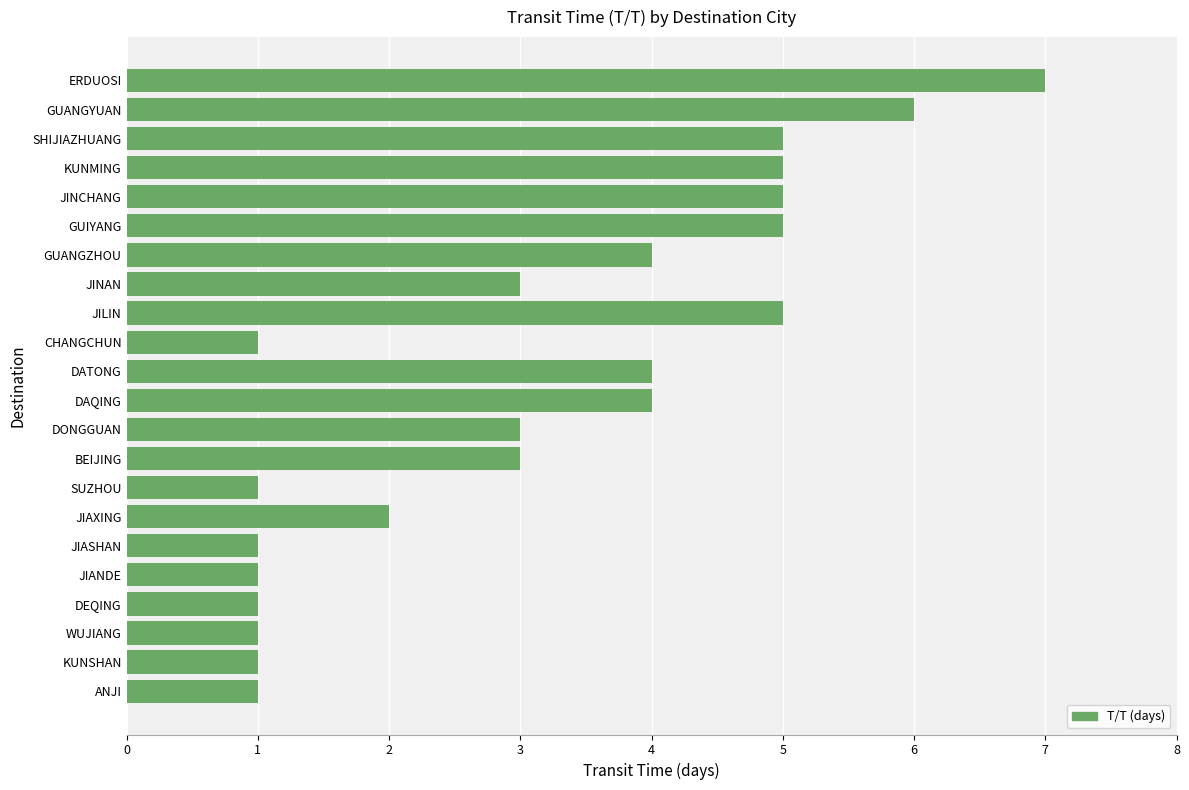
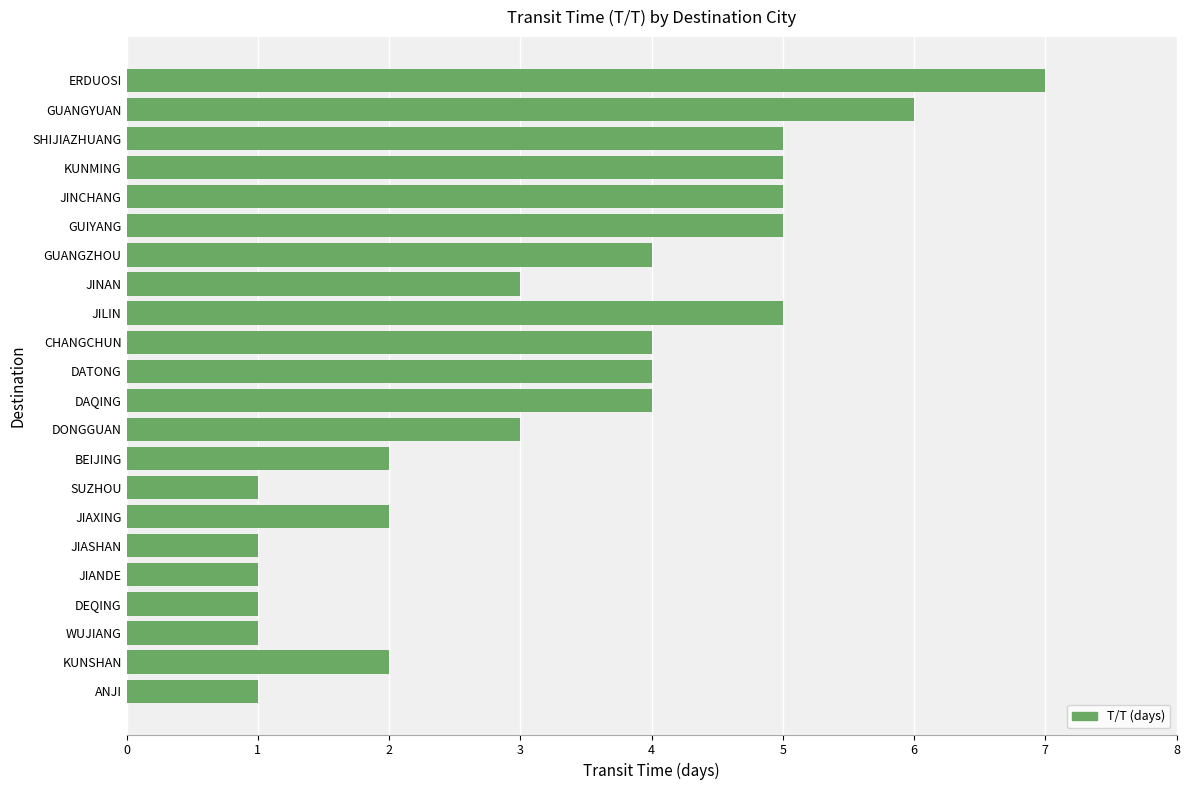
  {
    "ERDUOSI": 7,
    "GUANGYUAN": 6,
    "SHIJIAZHUANG": 5,
    "KUNMING": 5,
    "JINCHANG": 5,
    "GUIYANG": 5,
    "GUANGZHOU": 4,
    "JINAN": 3,
    "JILIN": 5,
-   "CHANGCHUN": 1,
+   "CHANGCHUN": 4,
    "DATONG": 4,
    "DAQING": 4,
    "DONGGUAN": 3,
-   "BEIJING": 3,
+   "BEIJING": 2,
    "SUZHOU": 1,
    "JIAXING": 2,
    "JIASHAN": 1,
    "JIANDE": 1,
    "DEQING": 1,
    "WUJIANG": 1,
-   "KUNSHAN": 1,
+   "KUNSHAN": 2,
    "ANJI": 1
  }
